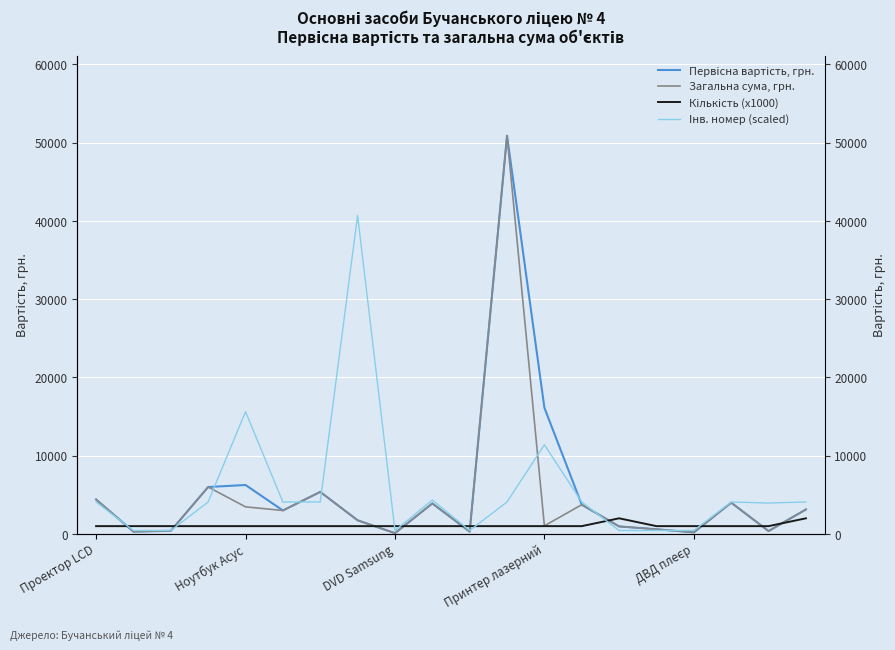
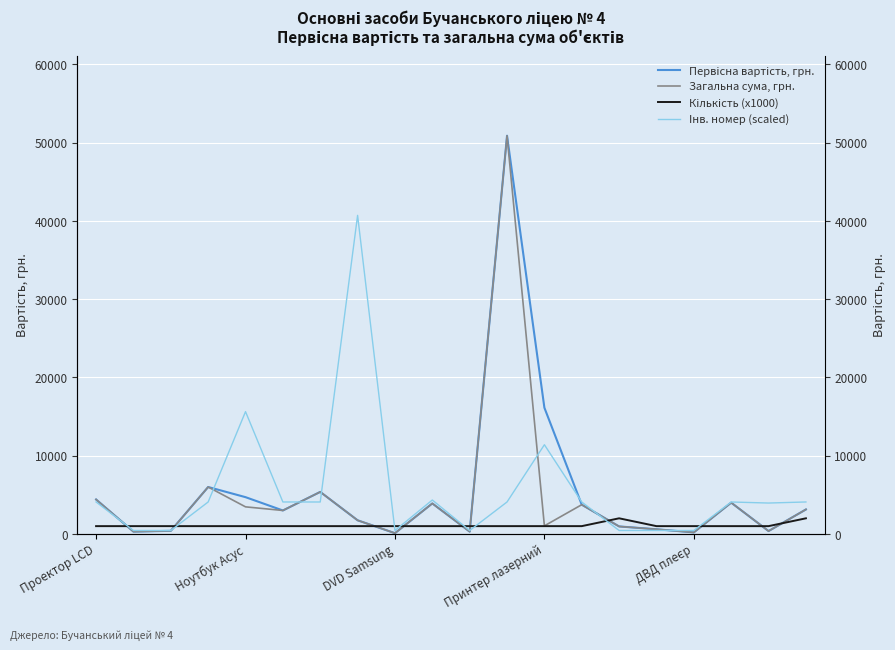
  {
    "Первісна вартість, грн.": {
-     "Ноутбук Асус": 6000,
+     "Ноутбук Асус": 5000,
      "Принтер лазерний": 16000
    },
    "Загальна сума, грн.": {
      "Ноутбук Асус": 3000
    },
    "Кількість (x1000)": {
      "Проектор LCD": 1000,
      "Ноутбук Асус": 1000,
      "DVD Samsung": 1000,
      "ДВД плеєр": 1000
    },
    "Інв. номер (scaled)": {
      "Ноутбук Асус": 16000,
      "DVD Samsung": 0,
      "Принтер лазерний": 11000
    }
  }
